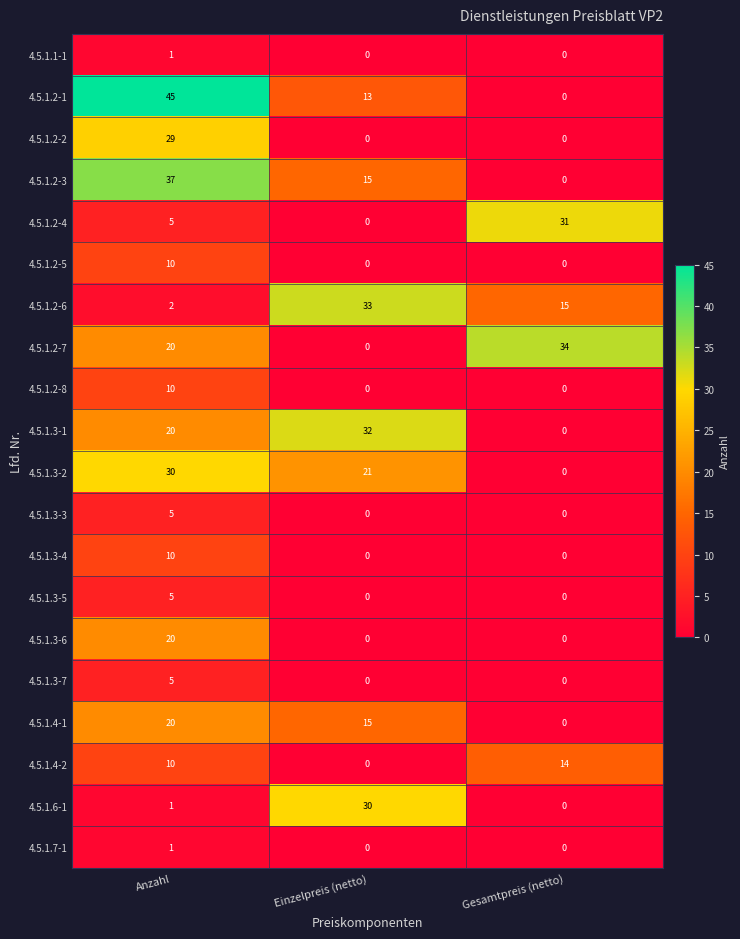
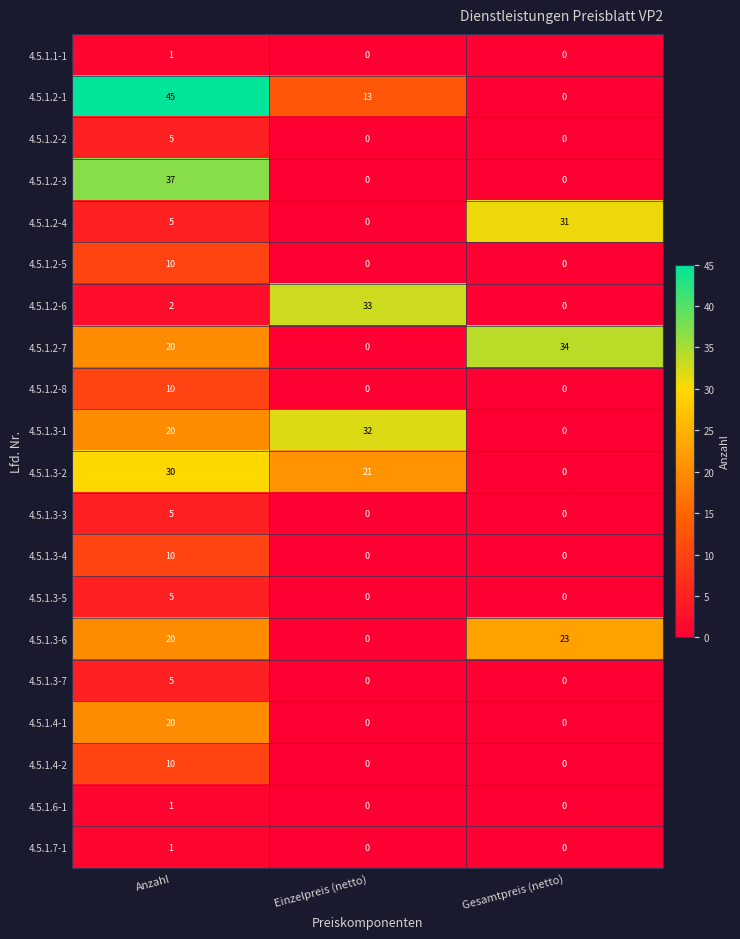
  {
    "4.5.1.1-1": {
      "Anzahl": 1,
      "Einzelpreis (netto)": 0,
      "Gesamtpreis (netto)": 0
    },
    "4.5.1.2-1": {
      "Anzahl": 45,
      "Einzelpreis (netto)": 13,
      "Gesamtpreis (netto)": 0
    },
    "4.5.1.2-2": {
-     "Anzahl": 29,
+     "Anzahl": 5,
      "Einzelpreis (netto)": 0,
      "Gesamtpreis (netto)": 0
    },
    "4.5.1.2-3": {
      "Anzahl": 37,
-     "Einzelpreis (netto)": 15,
+     "Einzelpreis (netto)": 0,
      "Gesamtpreis (netto)": 0
    },
    "4.5.1.2-4": {
      "Anzahl": 5,
      "Einzelpreis (netto)": 0,
      "Gesamtpreis (netto)": 31
    },
    "4.5.1.2-5": {
      "Anzahl": 10,
      "Einzelpreis (netto)": 0,
      "Gesamtpreis (netto)": 0
    },
    "4.5.1.2-6": {
      "Anzahl": 2,
      "Einzelpreis (netto)": 33,
-     "Gesamtpreis (netto)": 15
+     "Gesamtpreis (netto)": 0
    },
    "4.5.1.2-7": {
      "Anzahl": 20,
      "Einzelpreis (netto)": 0,
      "Gesamtpreis (netto)": 34
    },
    "4.5.1.2-8": {
      "Anzahl": 10,
      "Einzelpreis (netto)": 0,
      "Gesamtpreis (netto)": 0
    },
    "4.5.1.3-1": {
      "Anzahl": 20,
      "Einzelpreis (netto)": 32,
      "Gesamtpreis (netto)": 0
    },
    "4.5.1.3-2": {
      "Anzahl": 30,
      "Einzelpreis (netto)": 21,
      "Gesamtpreis (netto)": 0
    },
    "4.5.1.3-3": {
      "Anzahl": 5,
      "Einzelpreis (netto)": 0,
      "Gesamtpreis (netto)": 0
    },
    "4.5.1.3-4": {
      "Anzahl": 10,
      "Einzelpreis (netto)": 0,
      "Gesamtpreis (netto)": 0
    },
    "4.5.1.3-5": {
      "Anzahl": 5,
      "Einzelpreis (netto)": 0,
      "Gesamtpreis (netto)": 0
    },
    "4.5.1.3-6": {
      "Anzahl": 20,
      "Einzelpreis (netto)": 0,
-     "Gesamtpreis (netto)": 0
+     "Gesamtpreis (netto)": 23
    },
    "4.5.1.3-7": {
      "Anzahl": 5,
      "Einzelpreis (netto)": 0,
      "Gesamtpreis (netto)": 0
    },
    "4.5.1.4-1": {
      "Anzahl": 20,
-     "Einzelpreis (netto)": 15,
+     "Einzelpreis (netto)": 0,
      "Gesamtpreis (netto)": 0
    },
    "4.5.1.4-2": {
      "Anzahl": 10,
      "Einzelpreis (netto)": 0,
-     "Gesamtpreis (netto)": 14
+     "Gesamtpreis (netto)": 0
    },
    "4.5.1.6-1": {
      "Anzahl": 1,
-     "Einzelpreis (netto)": 30,
+     "Einzelpreis (netto)": 0,
      "Gesamtpreis (netto)": 0
    },
    "4.5.1.7-1": {
      "Anzahl": 1,
      "Einzelpreis (netto)": 0,
      "Gesamtpreis (netto)": 0
    }
  }
